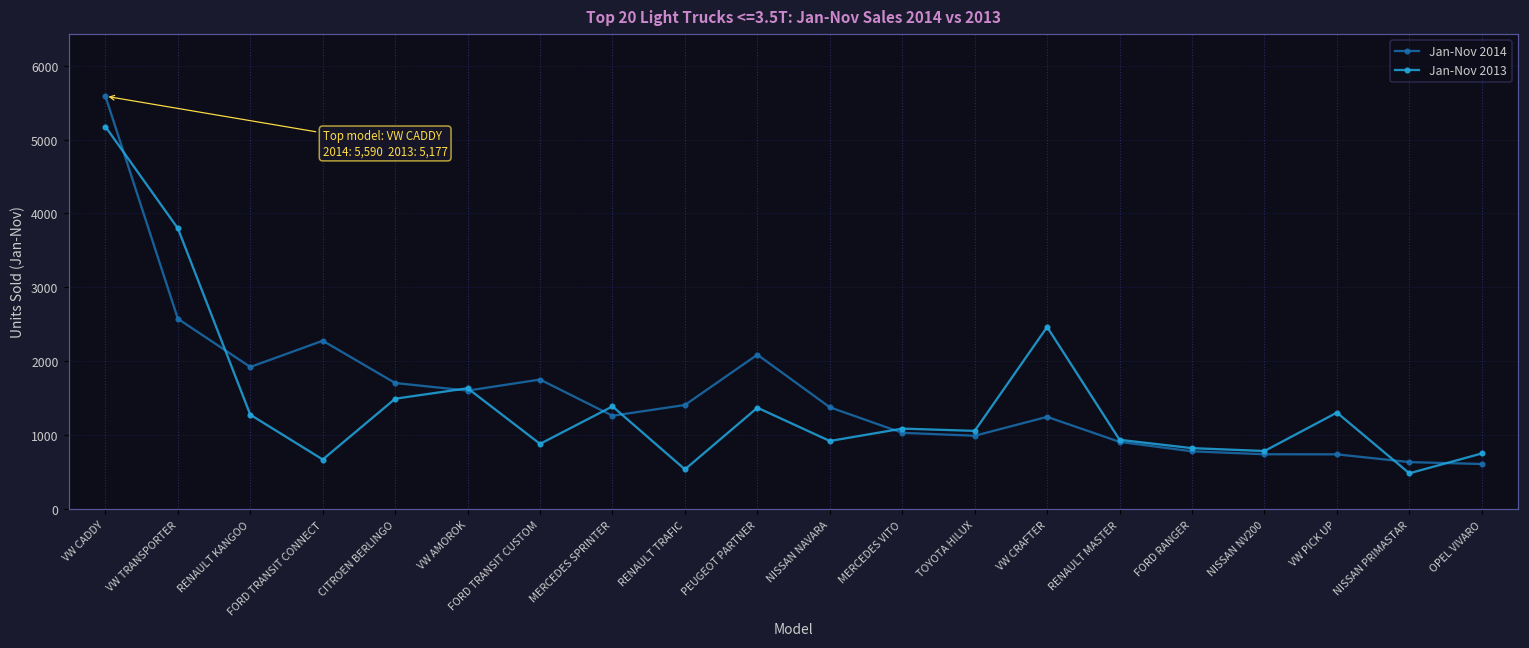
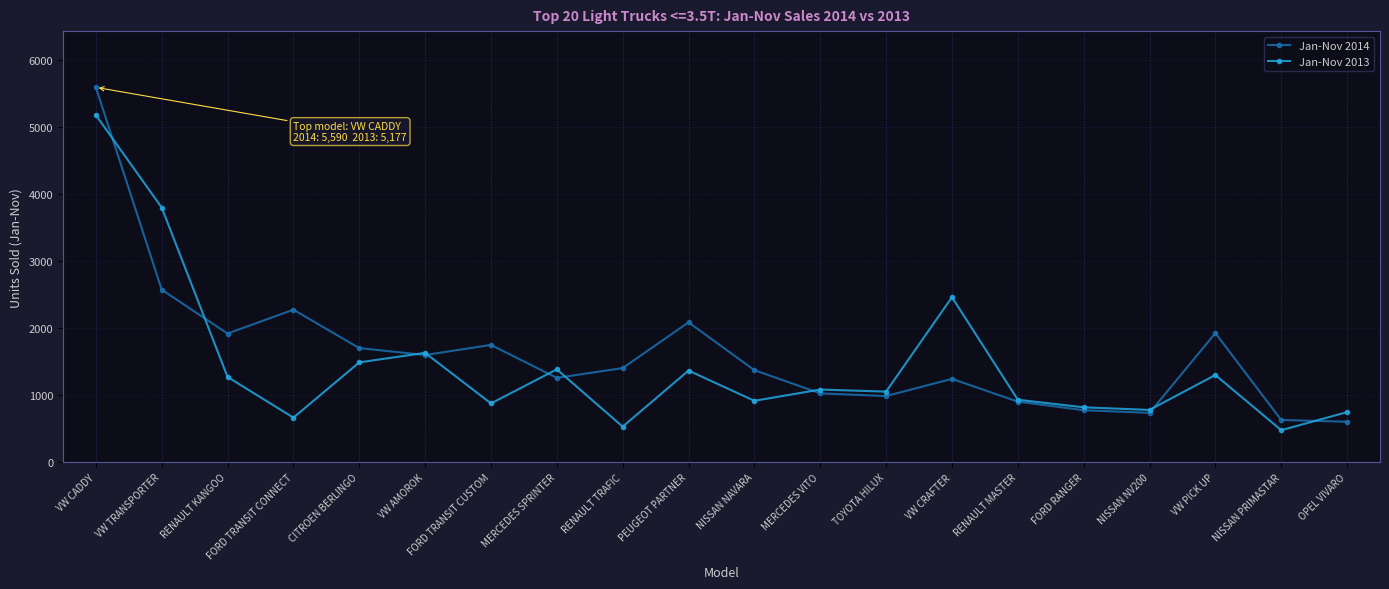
  {
    "Jan-Nov 2014": {
      "VW TRANSPORTER": 2600,
      "RENAULT KANGOO": 1900,
      "FORD TRANSIT CONNECT": 2300,
      "CITROEN BERLINGO": 1700,
      "FORD TRANSIT CUSTOM": 1700,
      "MERCEDES SPRINTER": 1300,
      "RENAULT TRAFIC": 1400,
      "PEUGEOT PARTNER": 2100,
      "NISSAN NAVARA": 1400,
      "MERCEDES VITO": 1000,
      "TOYOTA HILUX": 1000,
      "VW CRAFTER": 1200,
      "FORD RANGER": 800,
      "NISSAN NV200": 700,
-     "VW PICK UP": 700,
+     "VW PICK UP": 1900,
      "NISSAN PRIMASTAR": 600,
      "OPEL VIVARO": 600
    },
    "Jan-Nov 2013": {
      "VW TRANSPORTER": 3800,
      "RENAULT KANGOO": 1300,
      "FORD TRANSIT CONNECT": 700,
      "CITROEN BERLINGO": 1500,
      "FORD TRANSIT CUSTOM": 900,
      "MERCEDES SPRINTER": 1400,
      "RENAULT TRAFIC": 500,
      "PEUGEOT PARTNER": 1400,
      "NISSAN NAVARA": 900,
      "MERCEDES VITO": 1100,
      "TOYOTA HILUX": 1100,
      "VW CRAFTER": 2500,
      "FORD RANGER": 800,
      "NISSAN NV200": 800,
      "VW PICK UP": 1300,
      "NISSAN PRIMASTAR": 500,
      "OPEL VIVARO": 700
    }
  }
